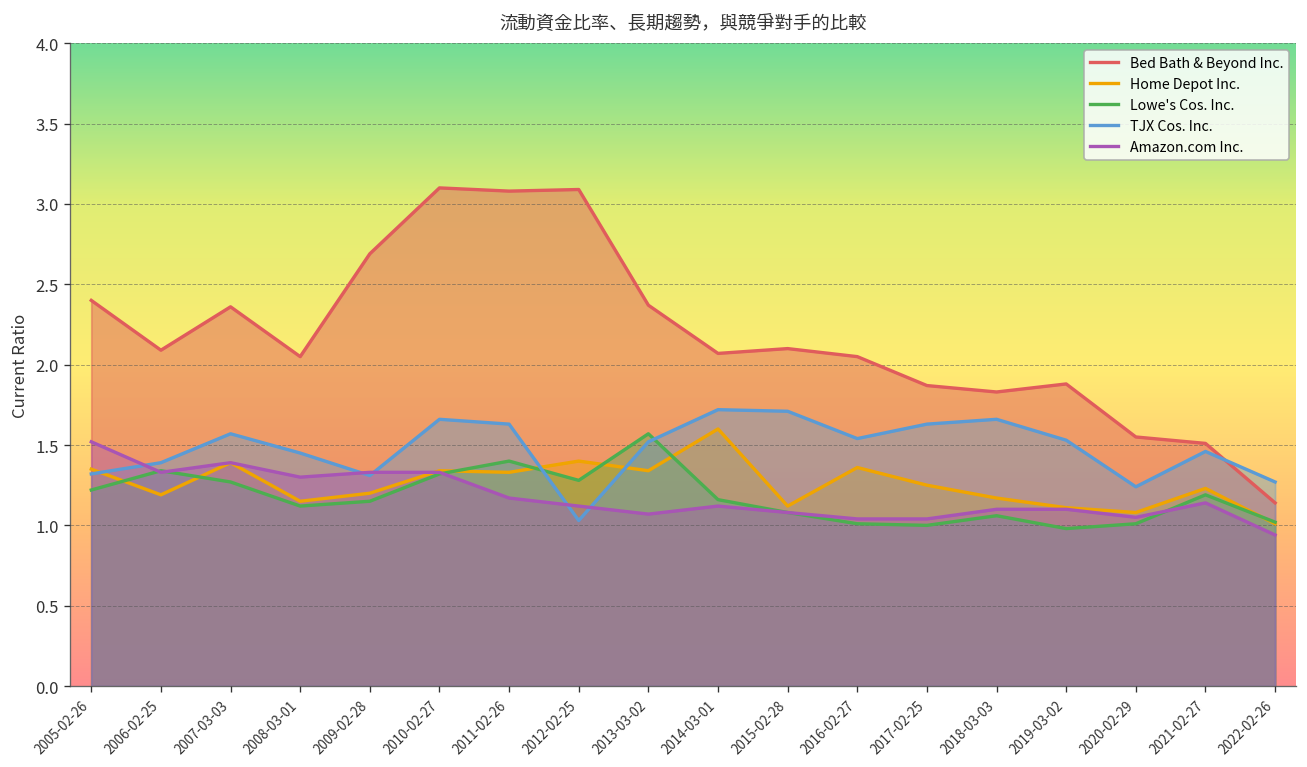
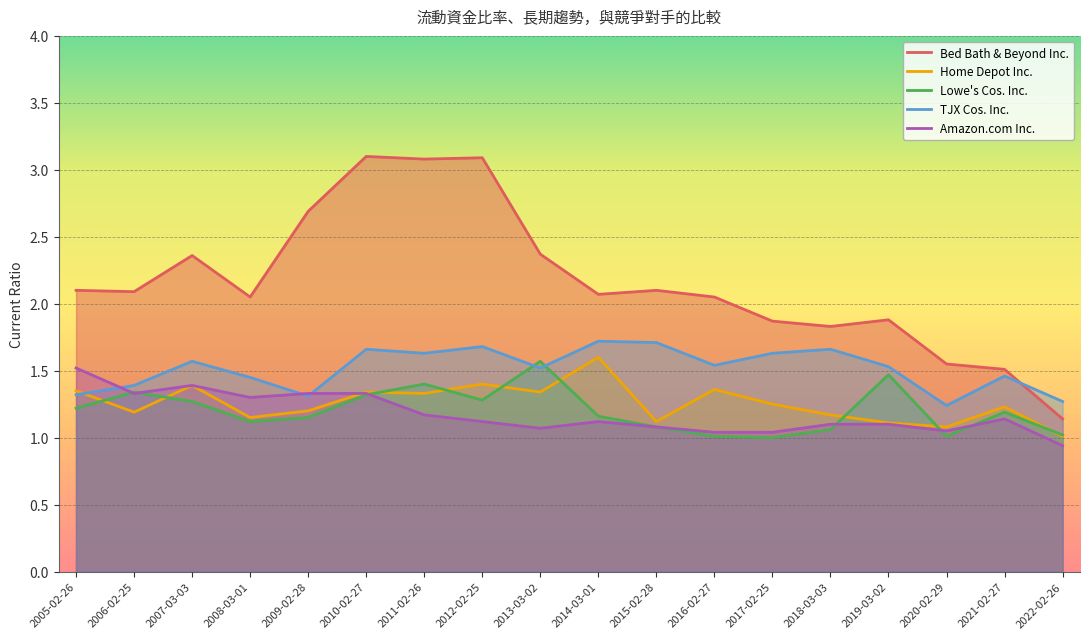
  {
    "Bed Bath & Beyond Inc.": {
-     "2005-02-26": 2.4,
+     "2005-02-26": 2.1,
      "2006-02-25": 2.1,
      "2007-03-03": 2.36,
      "2008-03-01": 2.05,
      "2009-02-28": 2.7,
      "2010-02-27": 3.1,
      "2011-02-26": 3.08,
      "2012-02-25": 3.1,
      "2013-03-02": 2.37,
      "2014-03-01": 2.07,
      "2015-02-28": 2.1,
      "2016-02-27": 2.05,
      "2017-02-25": 1.87,
      "2018-03-03": 1.83,
      "2019-03-02": 1.88,
      "2020-02-29": 1.55,
      "2021-02-27": 1.5,
      "2022-02-26": 1.14
    },
    "Home Depot Inc.": {
      "2005-02-26": 1.35,
      "2006-02-25": 1.19,
      "2008-03-01": 1.15,
      "2009-02-28": 1.20,
      "2011-02-26": 1.33,
      "2012-02-25": 1.40,
      "2013-03-02": 1.34,
      "2014-03-01": 1.60,
      "2015-02-28": 1.12,
      "2016-02-27": 1.36,
      "2017-02-25": 1.25,
      "2018-03-03": 1.17,
      "2020-02-29": 1.08,
      "2021-02-27": 1.23
    },
    "Lowe's Cos. Inc.": {
      "2005-02-26": 1.22,
      "2007-03-03": 1.27,
      "2008-03-01": 1.12,
      "2009-02-28": 1.15,
      "2011-02-26": 1.40,
      "2012-02-25": 1.28,
      "2013-03-02": 1.57,
      "2014-03-01": 1.16,
      "2016-02-27": 1.01,
      "2017-02-25": 1.00,
      "2018-03-03": 1.06,
-     "2019-03-02": 0.98,
+     "2019-03-02": 1.47,
      "2020-02-29": 1.01,
      "2021-02-27": 1.19
    },
    "TJX Cos. Inc.": {
      "2005-02-26": 1.32,
      "2006-02-25": 1.39,
      "2007-03-03": 1.57,
      "2008-03-01": 1.45,
      "2009-02-28": 1.31,
      "2010-02-27": 1.66,
      "2011-02-26": 1.63,
-     "2012-02-25": 1.03,
+     "2012-02-25": 1.68,
      "2013-03-02": 1.52,
      "2014-03-01": 1.72,
      "2015-02-28": 1.71,
      "2016-02-27": 1.54,
      "2017-02-25": 1.63,
      "2018-03-03": 1.66,
      "2019-03-02": 1.53,
      "2020-02-29": 1.24,
      "2021-02-27": 1.46,
      "2022-02-26": 1.27
    },
    "Amazon.com Inc.": {
      "2005-02-26": 1.52,
      "2008-03-01": 1.30,
      "2009-02-28": 1.33,
      "2011-02-26": 1.17,
      "2012-02-25": 1.12,
      "2013-03-02": 1.07,
      "2014-03-01": 1.12,
      "2016-02-27": 1.04,
      "2017-02-25": 1.04,
      "2018-03-03": 1.10,
      "2020-02-29": 1.05,
      "2021-02-27": 1.14,
      "2022-02-26": 0.94
    }
  }
